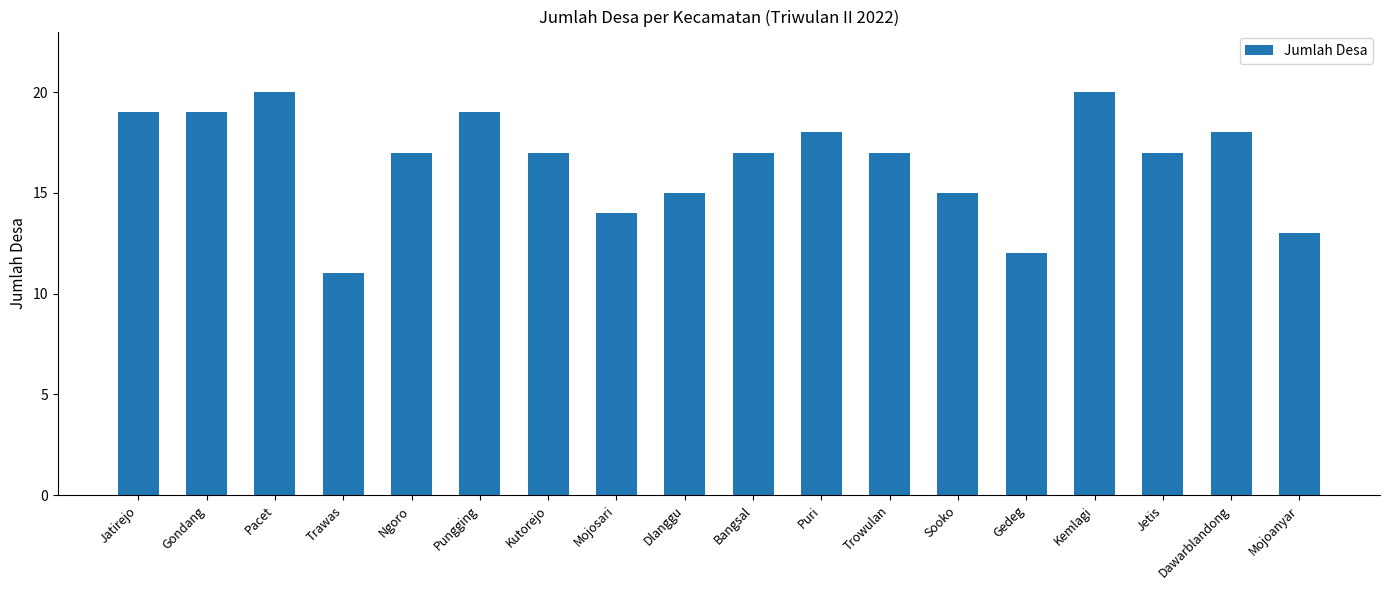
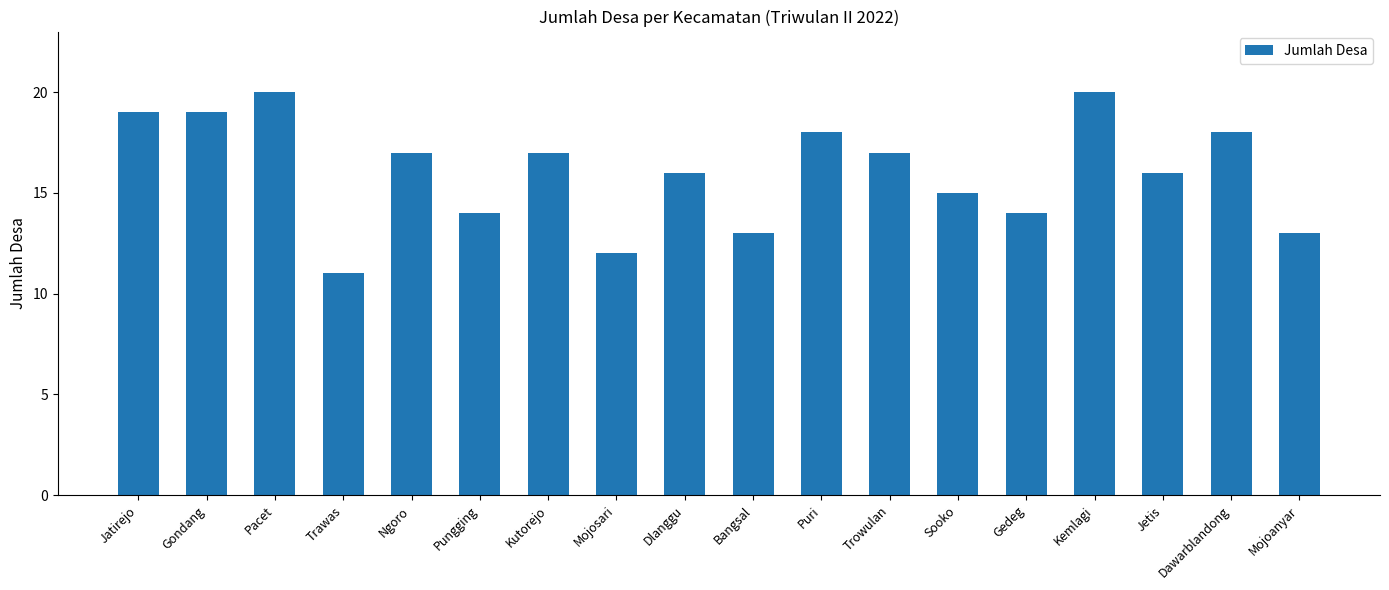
  {
    "Jatirejo": 19,
    "Gondang": 19,
    "Pacet": 20,
    "Trawas": 11,
    "Ngoro": 17,
-   "Pungging": 19,
+   "Pungging": 14,
    "Kutorejo": 17,
-   "Mojosari": 14,
-   "Dlanggu": 15,
-   "Bangsal": 17,
+   "Mojosari": 12,
+   "Dlanggu": 16,
+   "Bangsal": 13,
    "Puri": 18,
    "Trowulan": 17,
    "Sooko": 15,
-   "Gedeg": 12,
+   "Gedeg": 14,
    "Kemlagi": 20,
-   "Jetis": 17,
+   "Jetis": 16,
    "Dawarblandong": 18,
    "Mojoanyar": 13
  }
